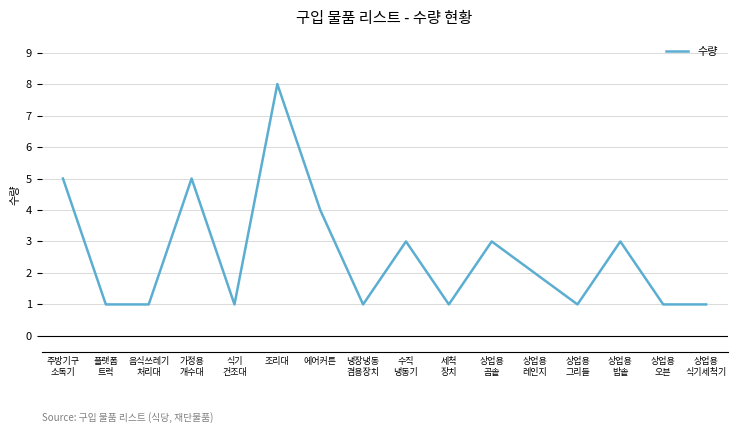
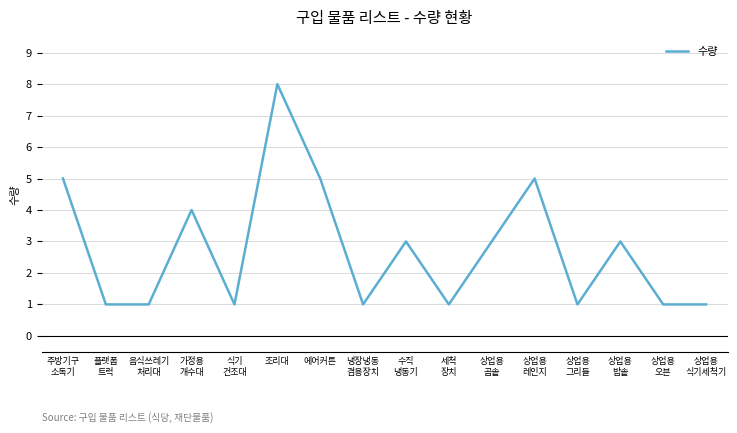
  {
    "주방기구 소독기": 5,
    "플랫폼 트럭": 1,
    "음식쓰레기 처리대": 1,
-   "가정용 개수대": 5,
+   "가정용 개수대": 4,
    "식기 건조대": 1,
    "조리대": 8,
-   "에어커튼": 4,
+   "에어커튼": 5,
    "냉장냉동 겸용장치": 1,
    "수직 냉동기": 3,
    "세척 장치": 1,
    "상업용 곰솥": 3,
-   "상업용 레인지": 2,
+   "상업용 레인지": 5,
    "상업용 그리들": 1,
    "상업용 밥솥": 3,
    "상업용 오븐": 1,
    "상업용 식기세척기": 1
  }
